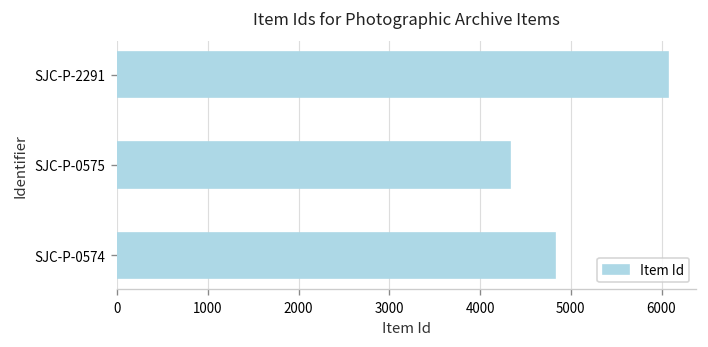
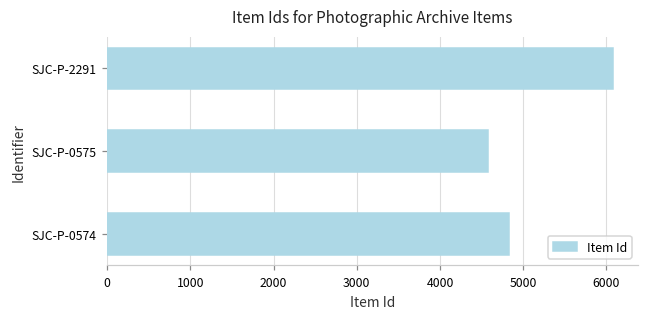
  {
    "SJC-P-2291": 6100,
-   "SJC-P-0575": 4300,
+   "SJC-P-0575": 4600,
    "SJC-P-0574": 4800
  }
